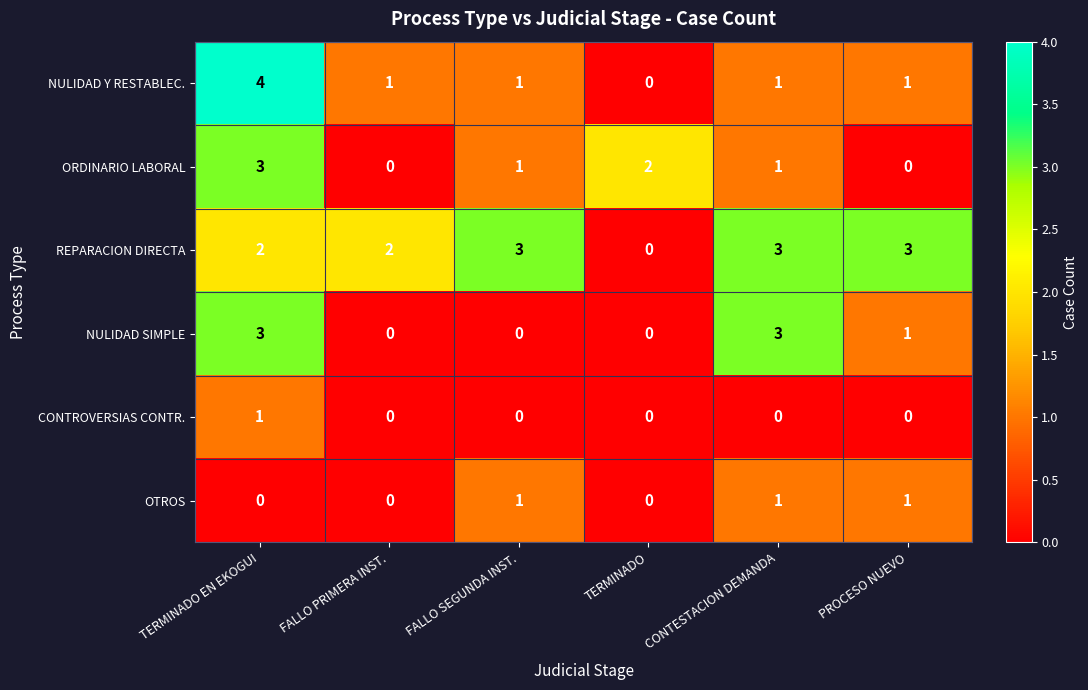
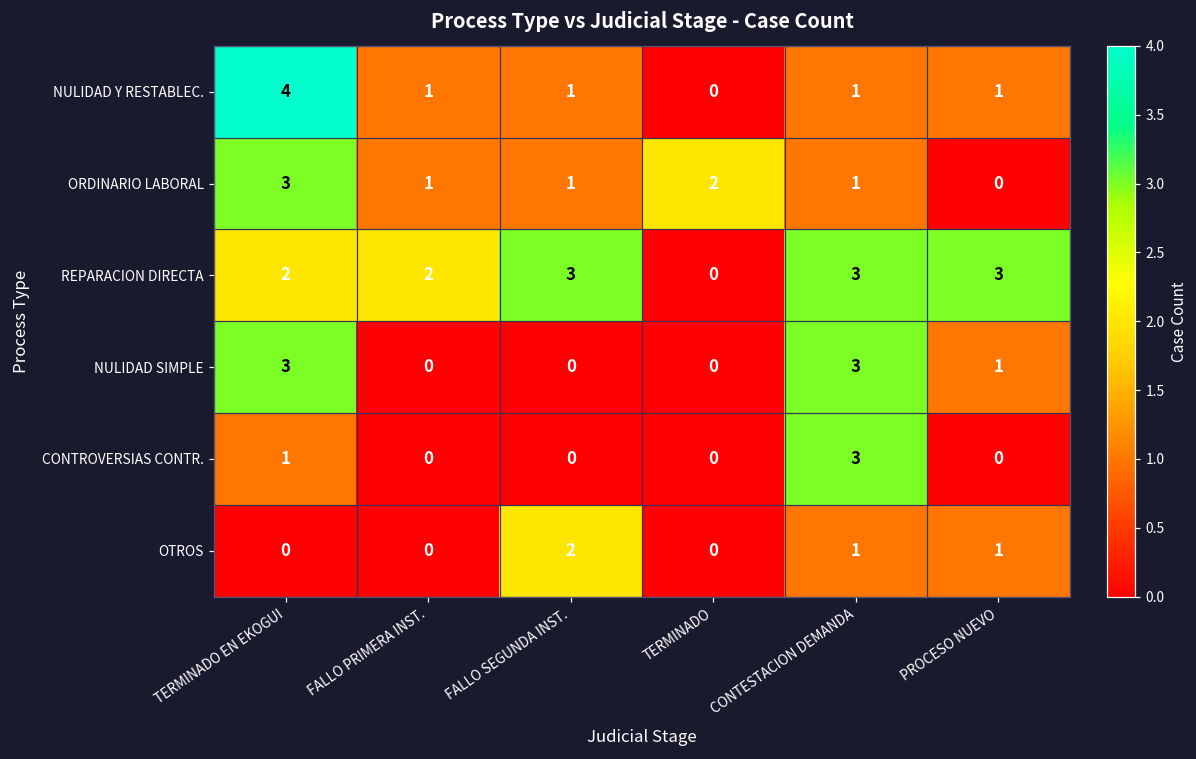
  {
    "NULIDAD Y RESTABLEC.": {
      "TERMINADO EN EKOGUI": 4,
      "FALLO PRIMERA INST.": 1,
      "FALLO SEGUNDA INST.": 1,
      "TERMINADO": 0,
      "CONTESTACION DEMANDA": 1,
      "PROCESO NUEVO": 1
    },
    "ORDINARIO LABORAL": {
      "TERMINADO EN EKOGUI": 3,
-     "FALLO PRIMERA INST.": 0,
+     "FALLO PRIMERA INST.": 1,
      "FALLO SEGUNDA INST.": 1,
      "TERMINADO": 2,
      "CONTESTACION DEMANDA": 1,
      "PROCESO NUEVO": 0
    },
    "REPARACION DIRECTA": {
      "TERMINADO EN EKOGUI": 2,
      "FALLO PRIMERA INST.": 2,
      "FALLO SEGUNDA INST.": 3,
      "TERMINADO": 0,
      "CONTESTACION DEMANDA": 3,
      "PROCESO NUEVO": 3
    },
    "NULIDAD SIMPLE": {
      "TERMINADO EN EKOGUI": 3,
      "FALLO PRIMERA INST.": 0,
      "FALLO SEGUNDA INST.": 0,
      "TERMINADO": 0,
      "CONTESTACION DEMANDA": 3,
      "PROCESO NUEVO": 1
    },
    "CONTROVERSIAS CONTR.": {
      "TERMINADO EN EKOGUI": 1,
      "FALLO PRIMERA INST.": 0,
      "FALLO SEGUNDA INST.": 0,
      "TERMINADO": 0,
-     "CONTESTACION DEMANDA": 0,
+     "CONTESTACION DEMANDA": 3,
      "PROCESO NUEVO": 0
    },
    "OTROS": {
      "TERMINADO EN EKOGUI": 0,
      "FALLO PRIMERA INST.": 0,
-     "FALLO SEGUNDA INST.": 1,
+     "FALLO SEGUNDA INST.": 2,
      "TERMINADO": 0,
      "CONTESTACION DEMANDA": 1,
      "PROCESO NUEVO": 1
    }
  }
